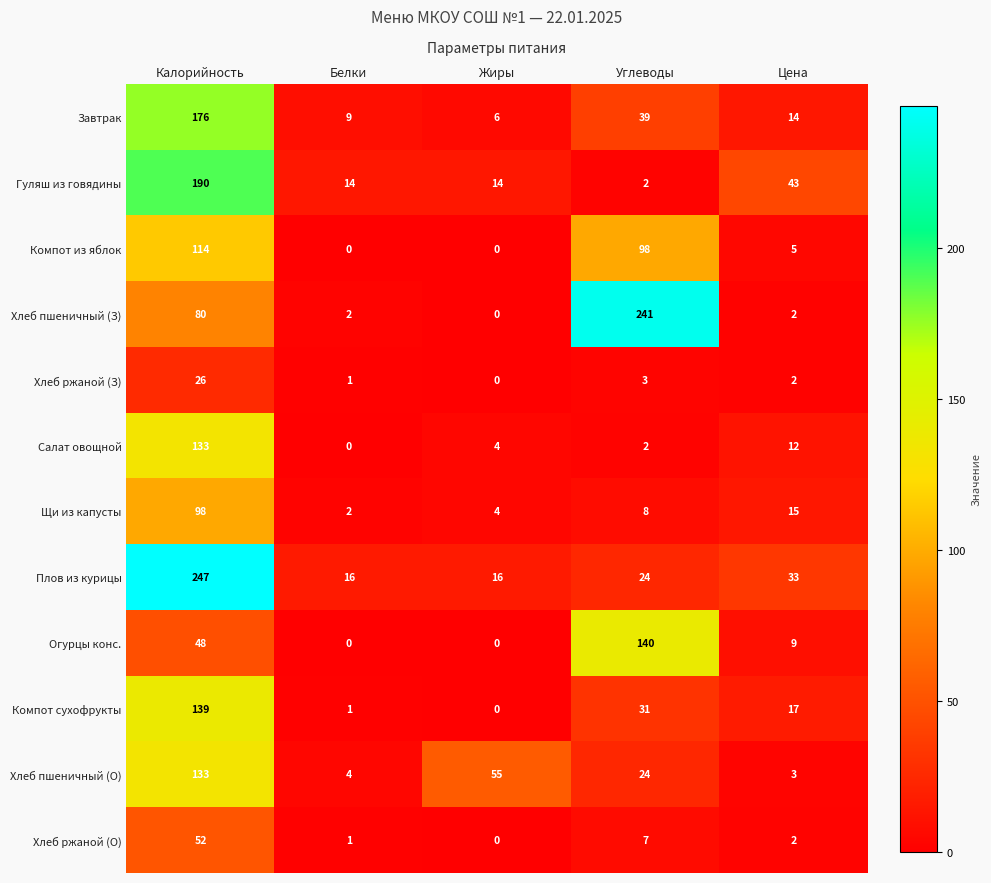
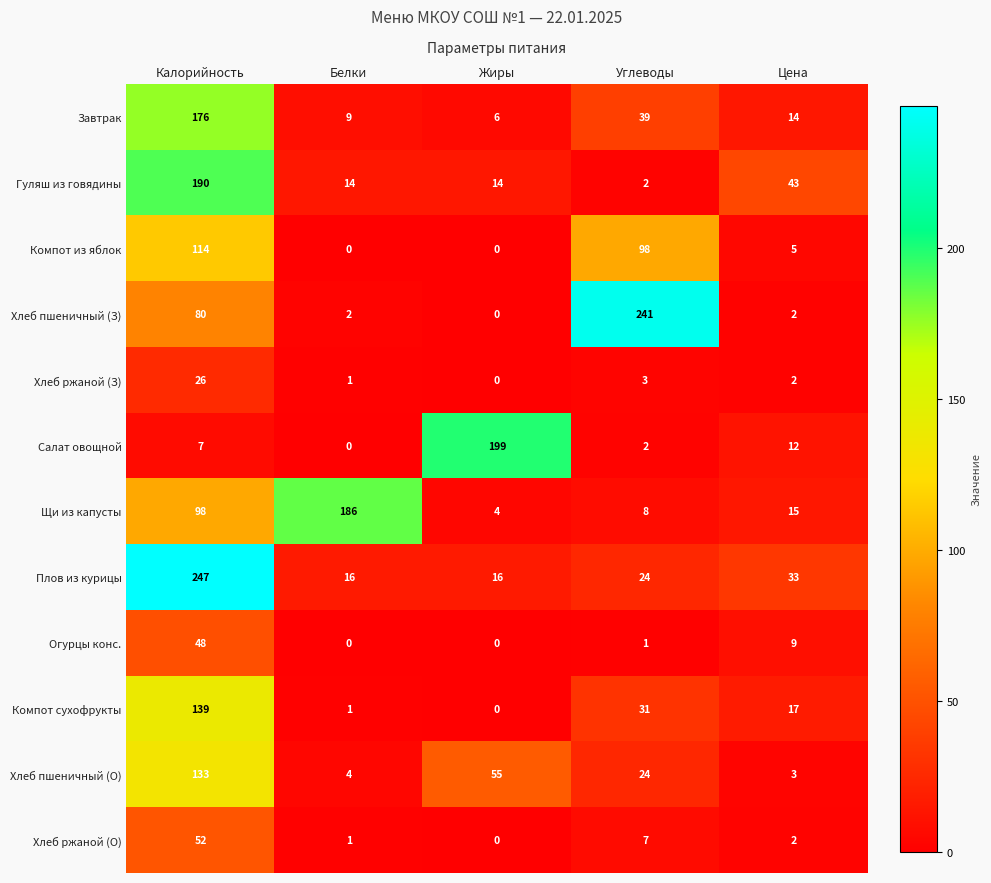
  {
    "Завтрак": {
      "Калорийность": 176,
      "Белки": 9,
      "Жиры": 6,
      "Углеводы": 39,
      "Цена": 14
    },
    "Гуляш из говядины": {
      "Калорийность": 190,
      "Белки": 14,
      "Жиры": 14,
      "Углеводы": 2,
      "Цена": 43
    },
    "Компот из яблок": {
      "Калорийность": 114,
      "Белки": 0,
      "Жиры": 0,
      "Углеводы": 98,
      "Цена": 5
    },
    "Хлеб пшеничный (З)": {
      "Калорийность": 80,
      "Белки": 2,
      "Жиры": 0,
      "Углеводы": 241,
      "Цена": 2
    },
    "Хлеб ржаной (З)": {
      "Калорийность": 26,
      "Белки": 1,
      "Жиры": 0,
      "Углеводы": 3,
      "Цена": 2
    },
    "Салат овощной": {
-     "Калорийность": 133,
+     "Калорийность": 7,
      "Белки": 0,
-     "Жиры": 4,
+     "Жиры": 199,
      "Углеводы": 2,
      "Цена": 12
    },
    "Щи из капусты": {
      "Калорийность": 98,
-     "Белки": 2,
+     "Белки": 186,
      "Жиры": 4,
      "Углеводы": 8,
      "Цена": 15
    },
    "Плов из курицы": {
      "Калорийность": 247,
      "Белки": 16,
      "Жиры": 16,
      "Углеводы": 24,
      "Цена": 33
    },
    "Огурцы конс.": {
      "Калорийность": 48,
      "Белки": 0,
      "Жиры": 0,
-     "Углеводы": 140,
+     "Углеводы": 1,
      "Цена": 9
    },
    "Компот сухофрукты": {
      "Калорийность": 139,
      "Белки": 1,
      "Жиры": 0,
      "Углеводы": 31,
      "Цена": 17
    },
    "Хлеб пшеничный (О)": {
      "Калорийность": 133,
      "Белки": 4,
      "Жиры": 55,
      "Углеводы": 24,
      "Цена": 3
    },
    "Хлеб ржаной (О)": {
      "Калорийность": 52,
      "Белки": 1,
      "Жиры": 0,
      "Углеводы": 7,
      "Цена": 2
    }
  }
